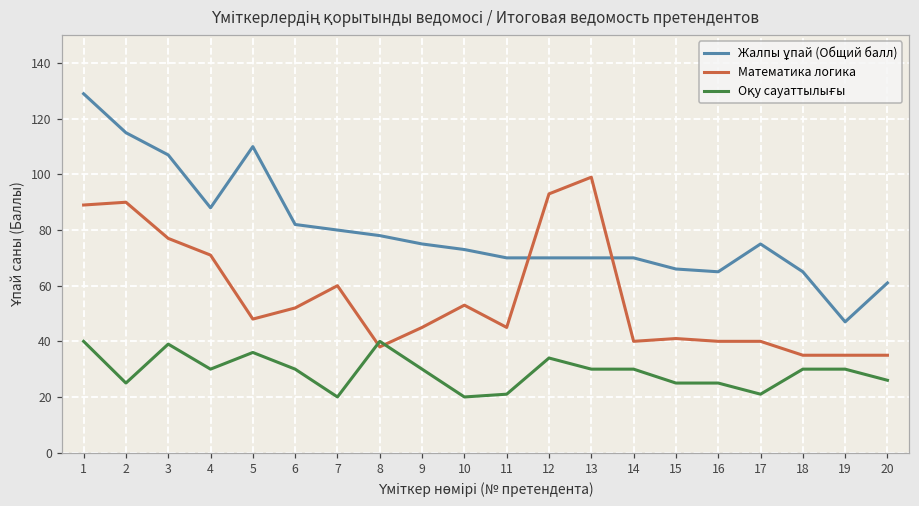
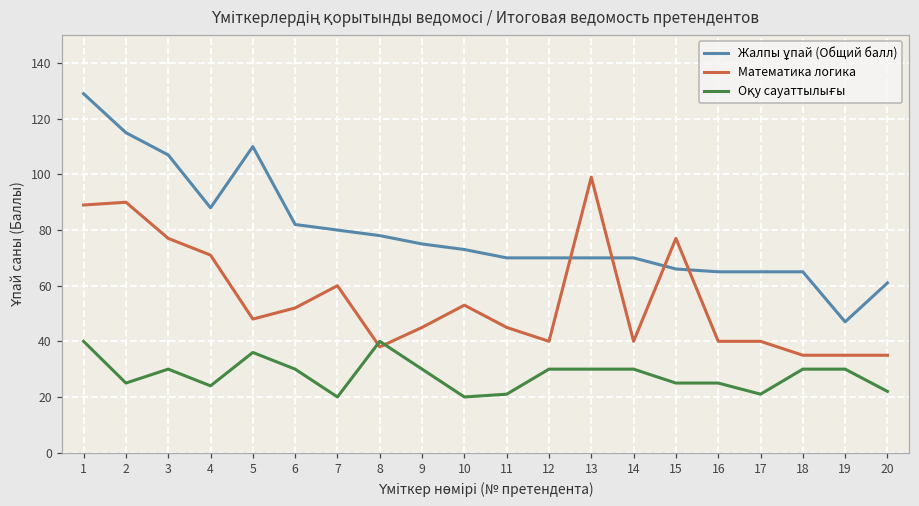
  {
    "Жалпы ұпай (Общий балл)": {
      "1": 129,
      "2": 115,
      "3": 107,
      "4": 88,
      "5": 110,
      "6": 82,
      "7": 80,
      "8": 78,
      "9": 75,
      "10": 73,
      "11": 70,
      "12": 70,
      "13": 70,
      "14": 70,
      "15": 66,
      "16": 65,
-     "17": 75,
+     "17": 65,
      "18": 65,
      "19": 47,
      "20": 61
    },
    "Математика логика": {
      "1": 89,
      "2": 90,
      "3": 77,
      "4": 71,
      "5": 48,
      "6": 52,
      "7": 60,
      "8": 38,
      "9": 45,
      "10": 53,
      "11": 45,
-     "12": 93,
+     "12": 40,
      "13": 99,
      "14": 40,
-     "15": 41,
+     "15": 77,
      "16": 40,
      "17": 40,
      "18": 35,
      "19": 35,
      "20": 35
    },
    "Оқу сауаттылығы": {
      "1": 40,
      "2": 25,
-     "3": 39,
-     "4": 30,
+     "3": 30,
+     "4": 24,
      "5": 36,
      "6": 30,
      "7": 20,
      "8": 40,
      "9": 30,
      "10": 20,
      "11": 21,
-     "12": 34,
+     "12": 30,
      "13": 30,
      "14": 30,
      "15": 25,
      "16": 25,
      "17": 21,
      "18": 30,
      "19": 30,
-     "20": 26
+     "20": 22
    }
  }
